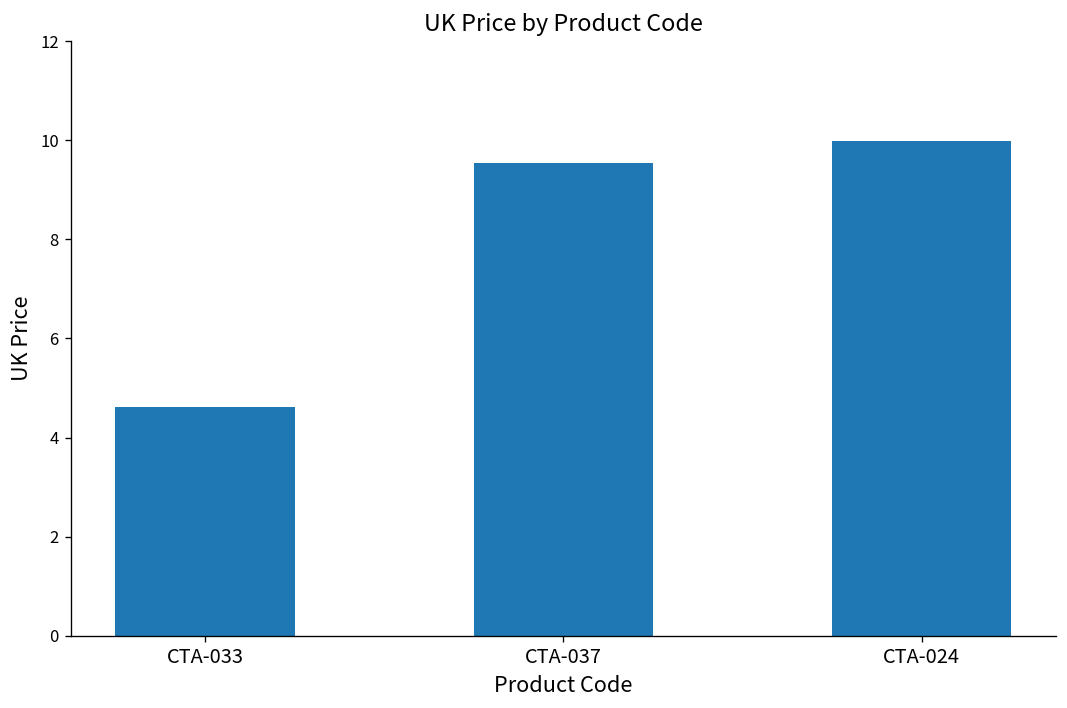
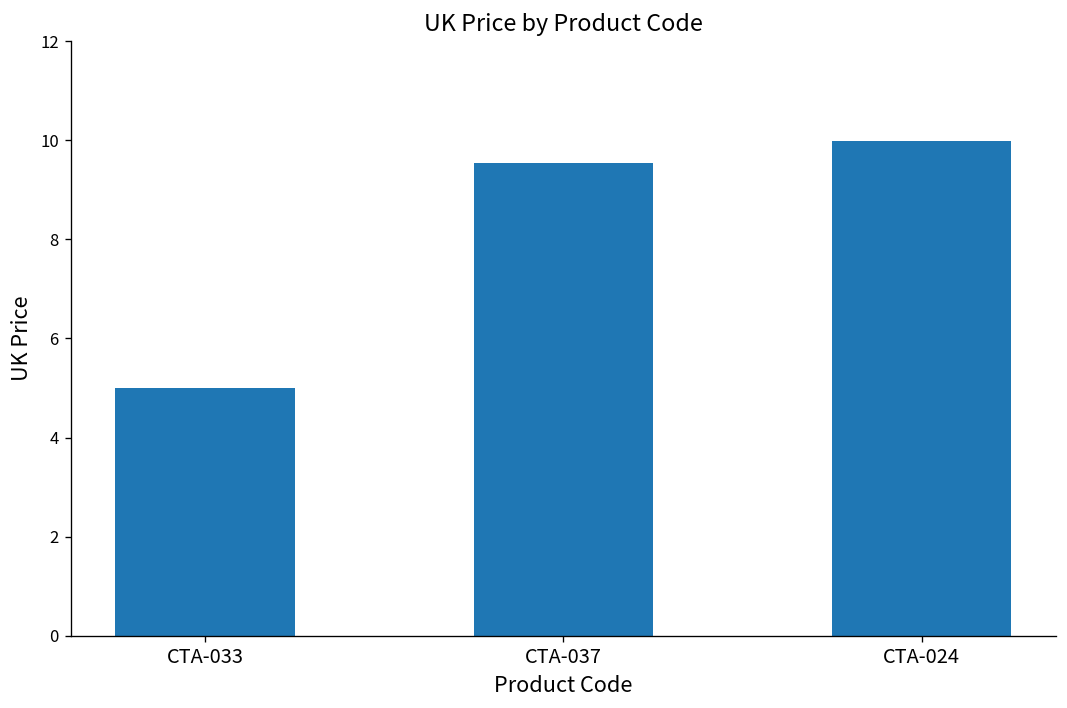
  {
-   "CTA-033": 4.6,
+   "CTA-033": 5.0,
    "CTA-037": 9.6,
    "CTA-024": 10.0
  }
